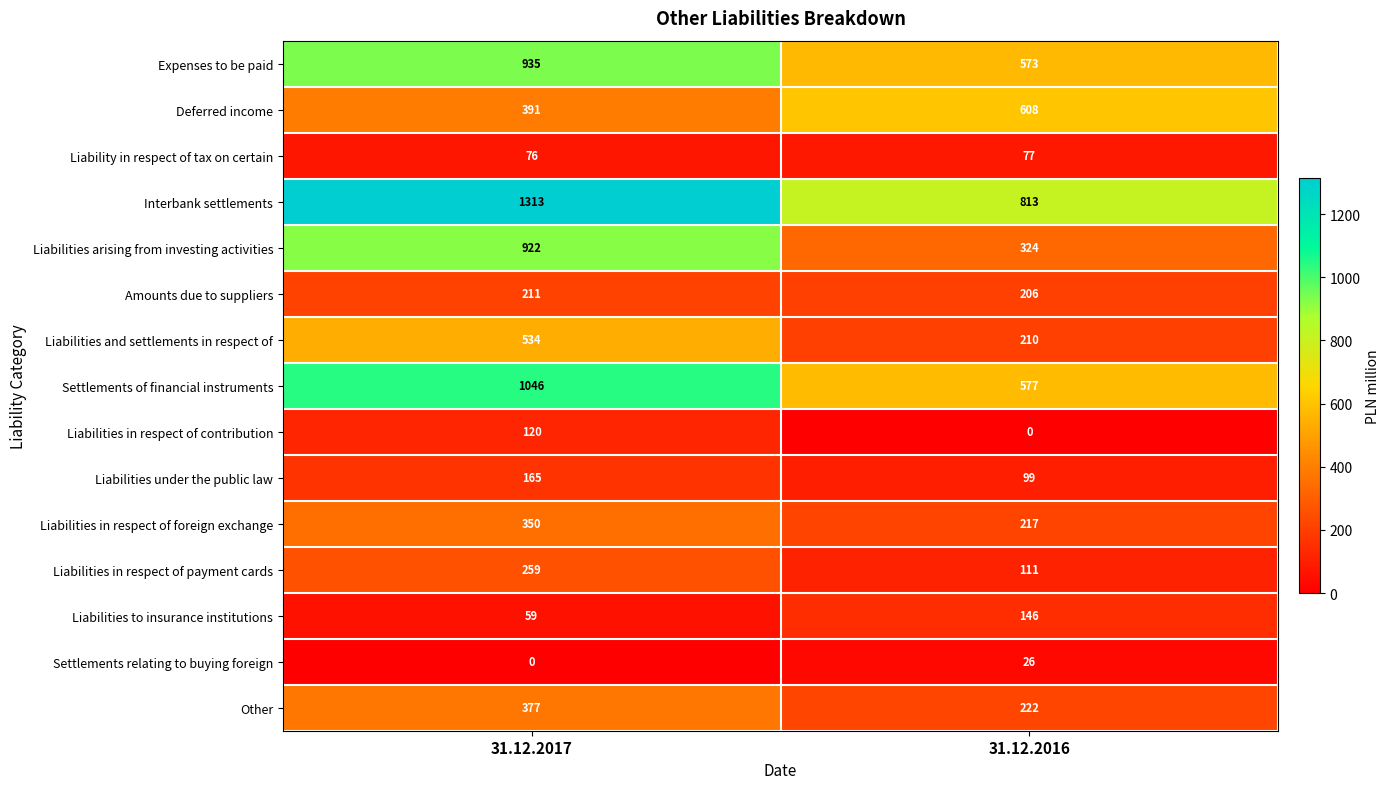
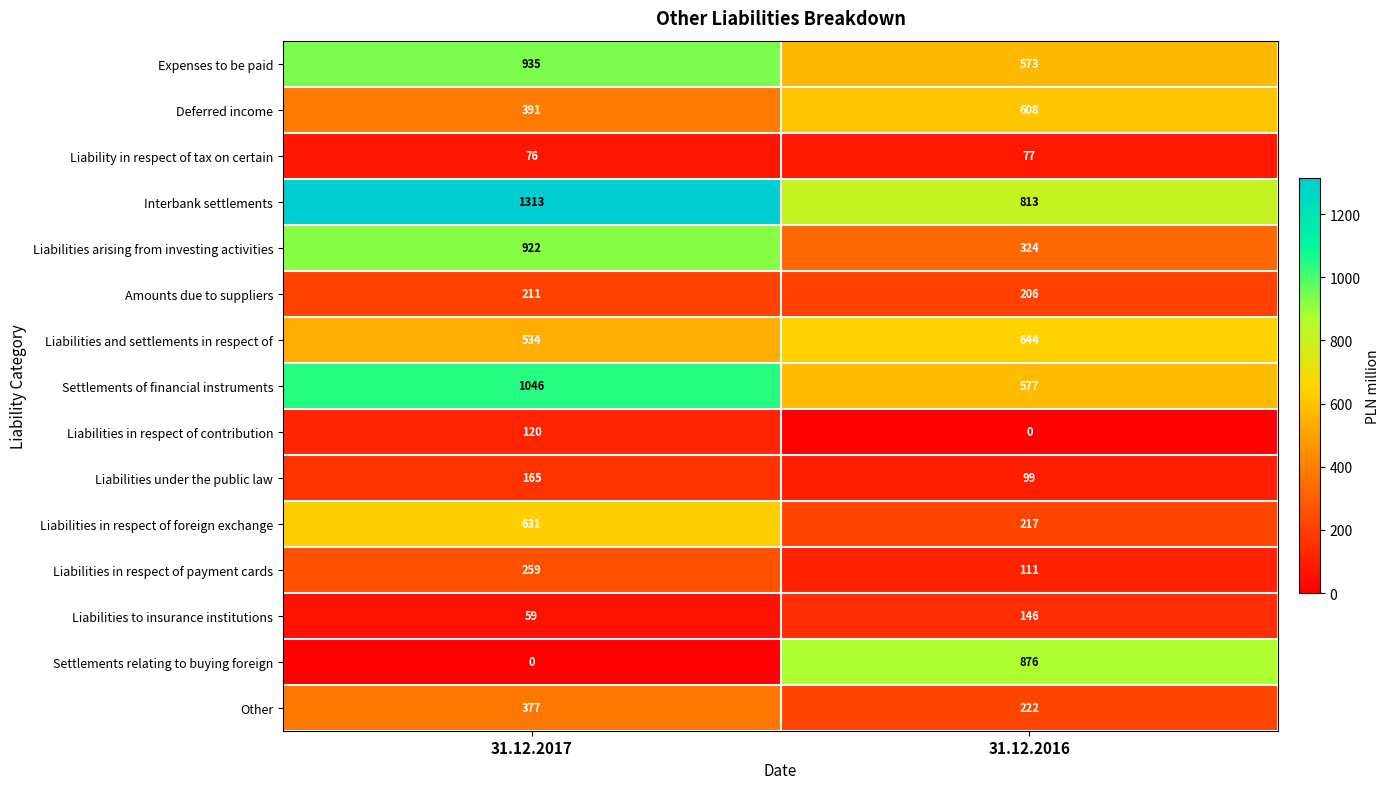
  {
    "Expenses to be paid": {
      "31.12.2017": 935,
      "31.12.2016": 573
    },
    "Deferred income": {
      "31.12.2017": 391,
      "31.12.2016": 608
    },
    "Liability in respect of tax on certain": {
      "31.12.2017": 76,
      "31.12.2016": 77
    },
    "Interbank settlements": {
      "31.12.2017": 1313,
      "31.12.2016": 813
    },
    "Liabilities arising from investing activities": {
      "31.12.2017": 922,
      "31.12.2016": 324
    },
    "Amounts due to suppliers": {
      "31.12.2017": 211,
      "31.12.2016": 206
    },
    "Liabilities and settlements in respect of": {
      "31.12.2017": 534,
-     "31.12.2016": 210
+     "31.12.2016": 644
    },
    "Settlements of financial instruments": {
      "31.12.2017": 1046,
      "31.12.2016": 577
    },
    "Liabilities in respect of contribution": {
      "31.12.2017": 120,
      "31.12.2016": 0
    },
    "Liabilities under the public law": {
      "31.12.2017": 165,
      "31.12.2016": 99
    },
    "Liabilities in respect of foreign exchange": {
-     "31.12.2017": 350,
+     "31.12.2017": 631,
      "31.12.2016": 217
    },
    "Liabilities in respect of payment cards": {
      "31.12.2017": 259,
      "31.12.2016": 111
    },
    "Liabilities to insurance institutions": {
      "31.12.2017": 59,
      "31.12.2016": 146
    },
    "Settlements relating to buying foreign": {
      "31.12.2017": 0,
-     "31.12.2016": 26
+     "31.12.2016": 876
    },
    "Other": {
      "31.12.2017": 377,
      "31.12.2016": 222
    }
  }
